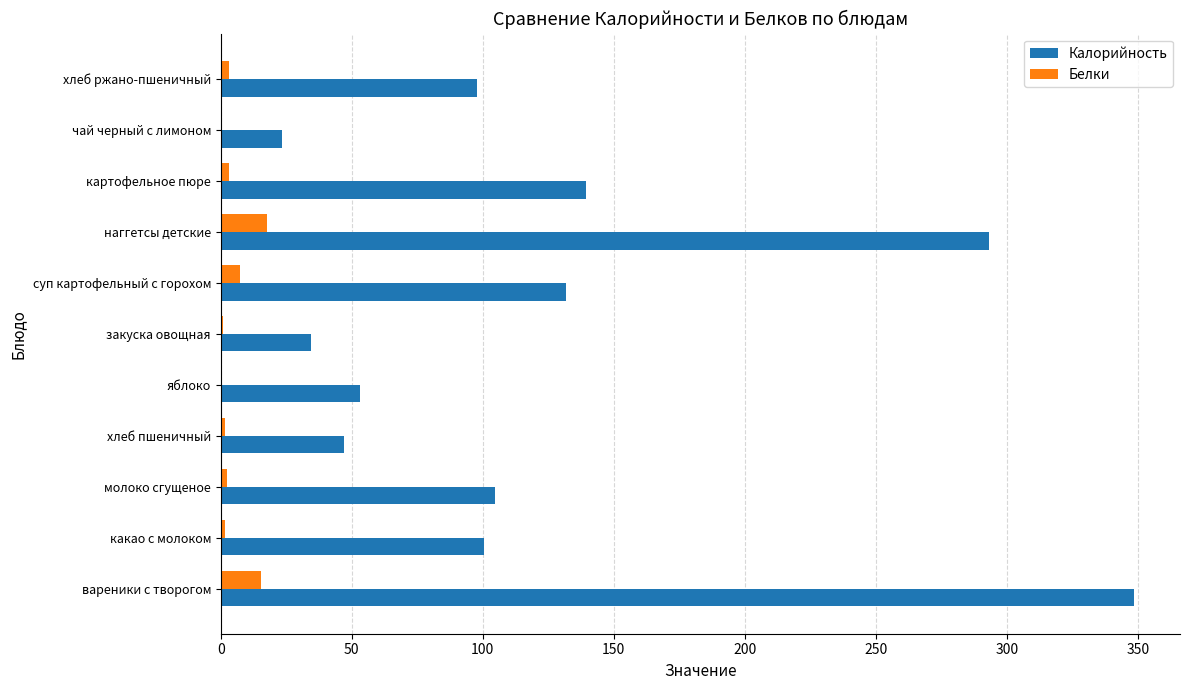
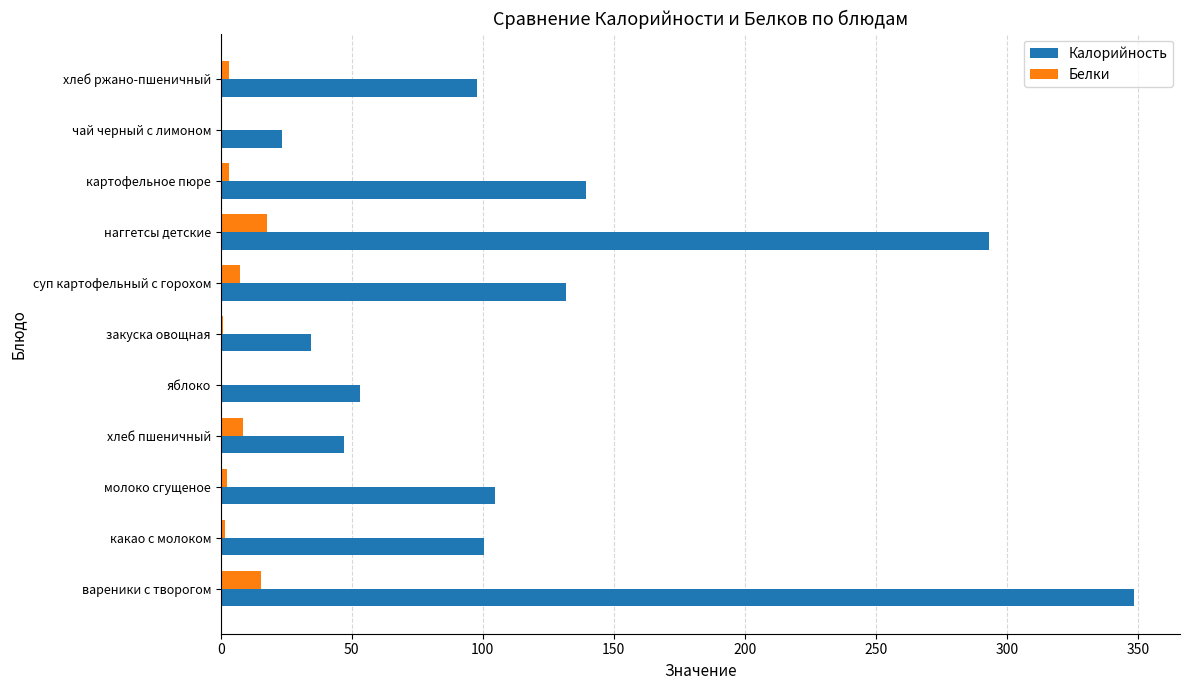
  {
    "Калорийность": {
      "хлеб ржано-пшеничный": 98,
      "чай черный с лимоном": 23,
      "картофельное пюре": 139,
      "наггетсы детские": 293,
      "суп картофельный с горохом": 132,
      "закуска овощная": 34,
      "яблоко": 53,
      "хлеб пшеничный": 47,
      "молоко сгущеное": 105,
      "какао с молоком": 100,
      "вареники с творогом": 349
    },
    "Белки": {
      "хлеб ржано-пшеничный": 3,
      "картофельное пюре": 3,
      "наггетсы детские": 18,
      "суп картофельный с горохом": 7,
      "закуска овощная": 1,
-     "хлеб пшеничный": 2,
+     "хлеб пшеничный": 9,
      "молоко сгущеное": 2,
      "какао с молоком": 2,
      "вареники с творогом": 16
    }
  }
